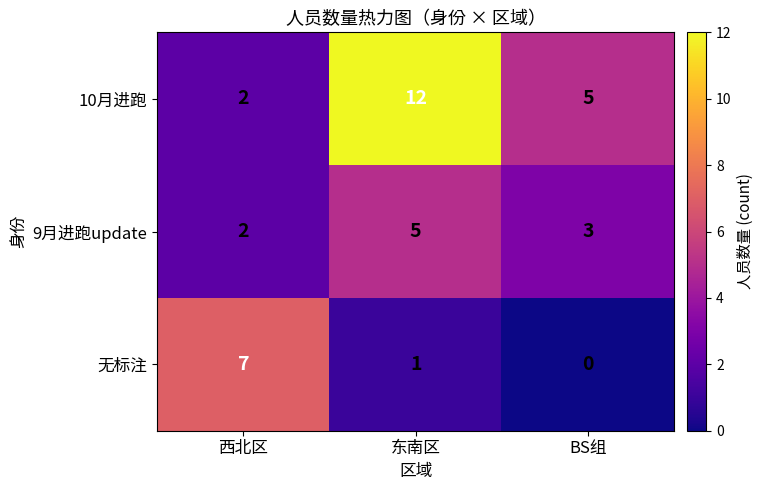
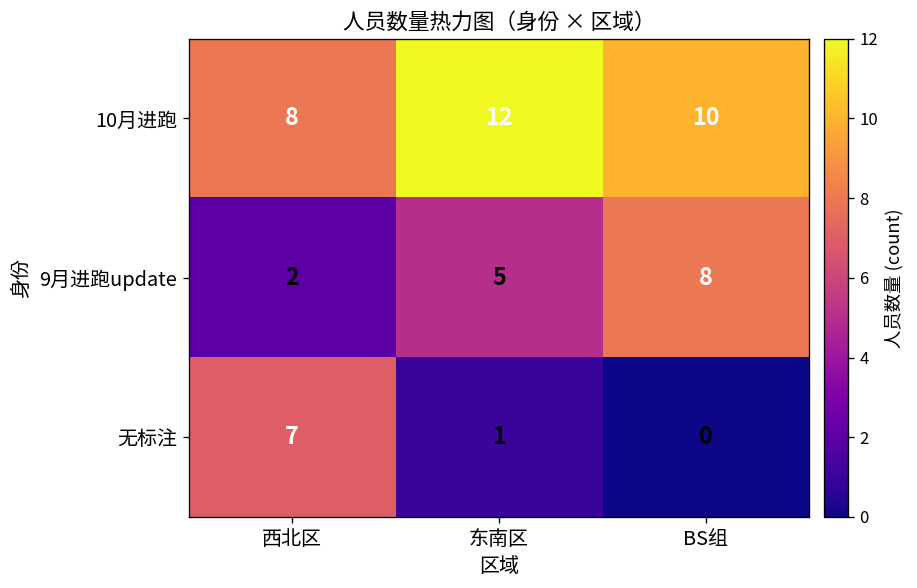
  {
    "10月进跑": {
-     "西北区": 2,
+     "西北区": 8,
      "东南区": 12,
-     "BS组": 5
+     "BS组": 10
    },
    "9月进跑update": {
      "西北区": 2,
      "东南区": 5,
-     "BS组": 3
+     "BS组": 8
    },
    "无标注": {
      "西北区": 7,
      "东南区": 1,
      "BS组": 0
    }
  }
